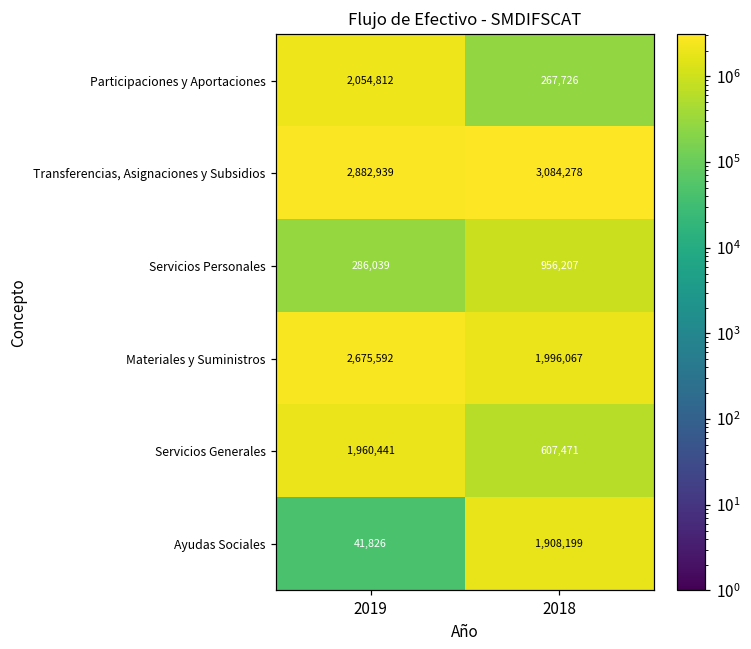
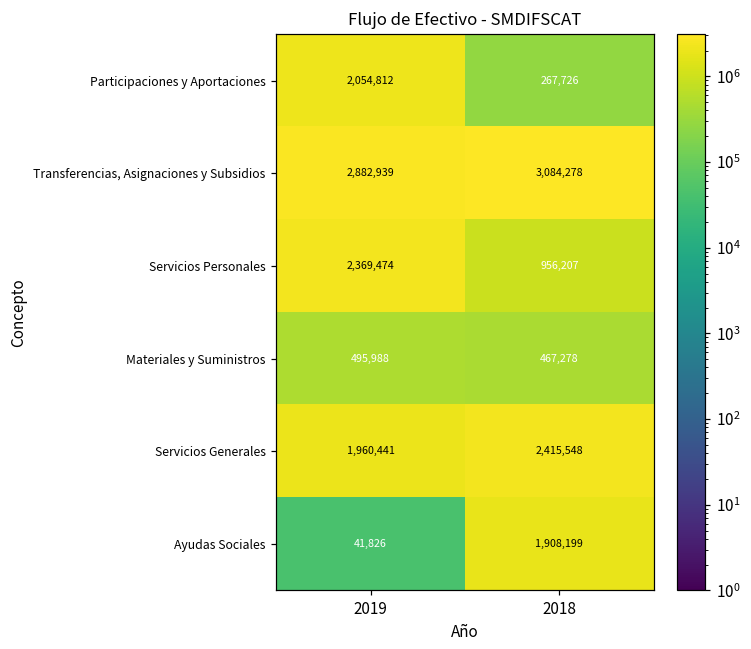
  {
    "Participaciones y Aportaciones": {
      "2019": "2,054,812",
      "2018": "267,726"
    },
    "Transferencias, Asignaciones y Subsidios": {
      "2019": "2,882,939",
      "2018": "3,084,278"
    },
    "Servicios Personales": {
-     "2019": "286,039",
+     "2019": "2,369,474",
      "2018": "956,207"
    },
    "Materiales y Suministros": {
-     "2019": "2,675,592",
-     "2018": "1,996,067"
+     "2019": "495,988",
+     "2018": "467,278"
    },
    "Servicios Generales": {
      "2019": "1,960,441",
-     "2018": "607,471"
+     "2018": "2,415,548"
    },
    "Ayudas Sociales": {
      "2019": "41,826",
      "2018": "1,908,199"
    }
  }
